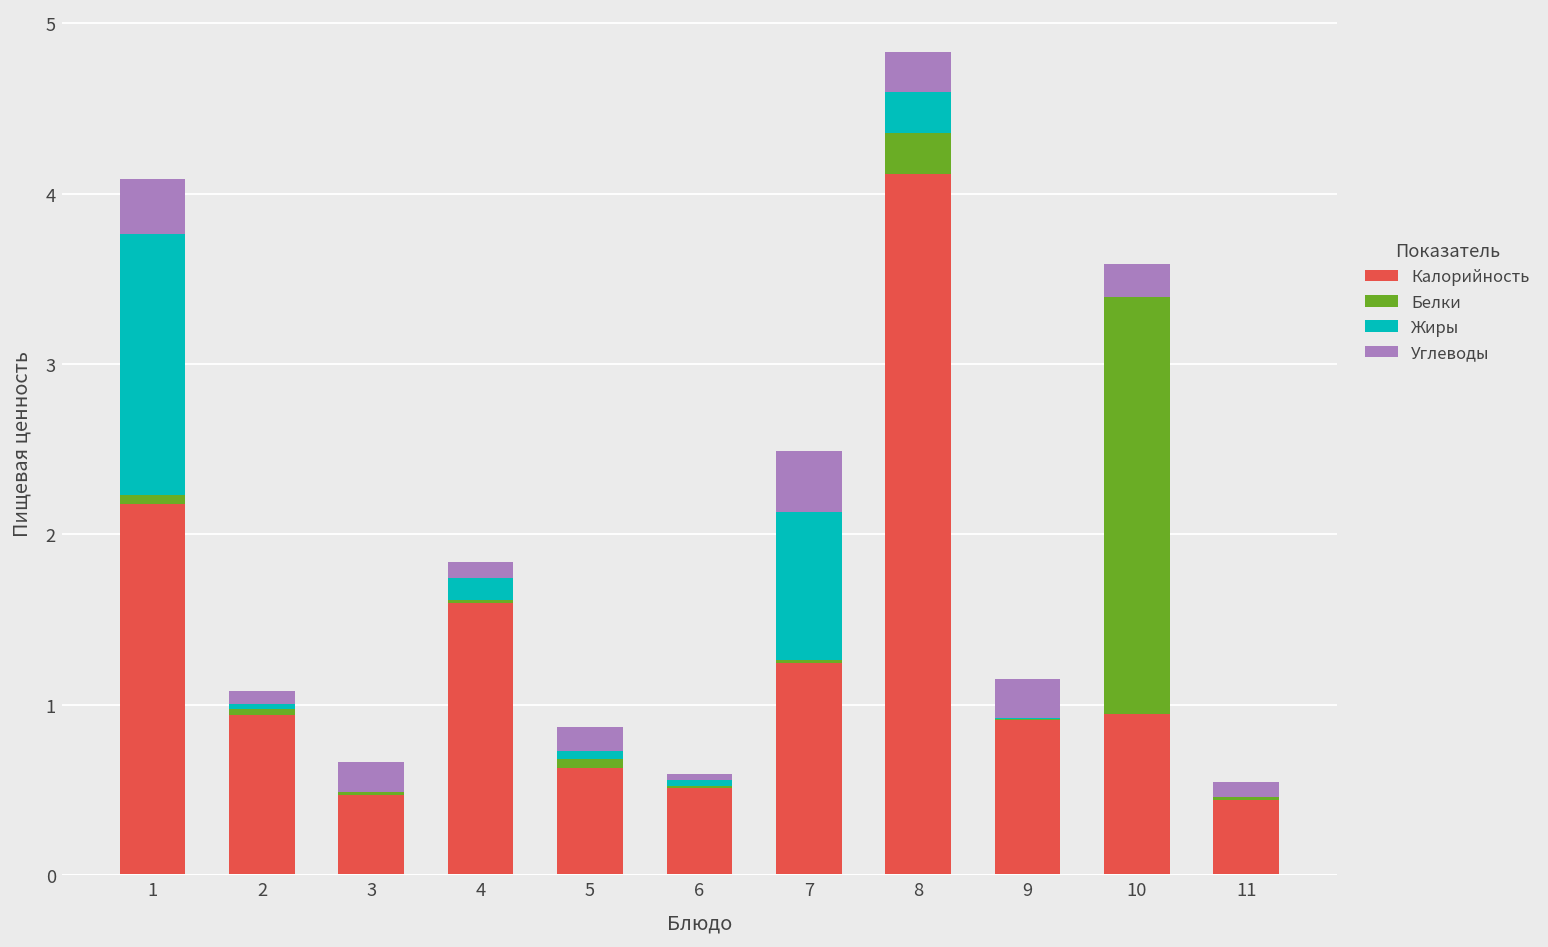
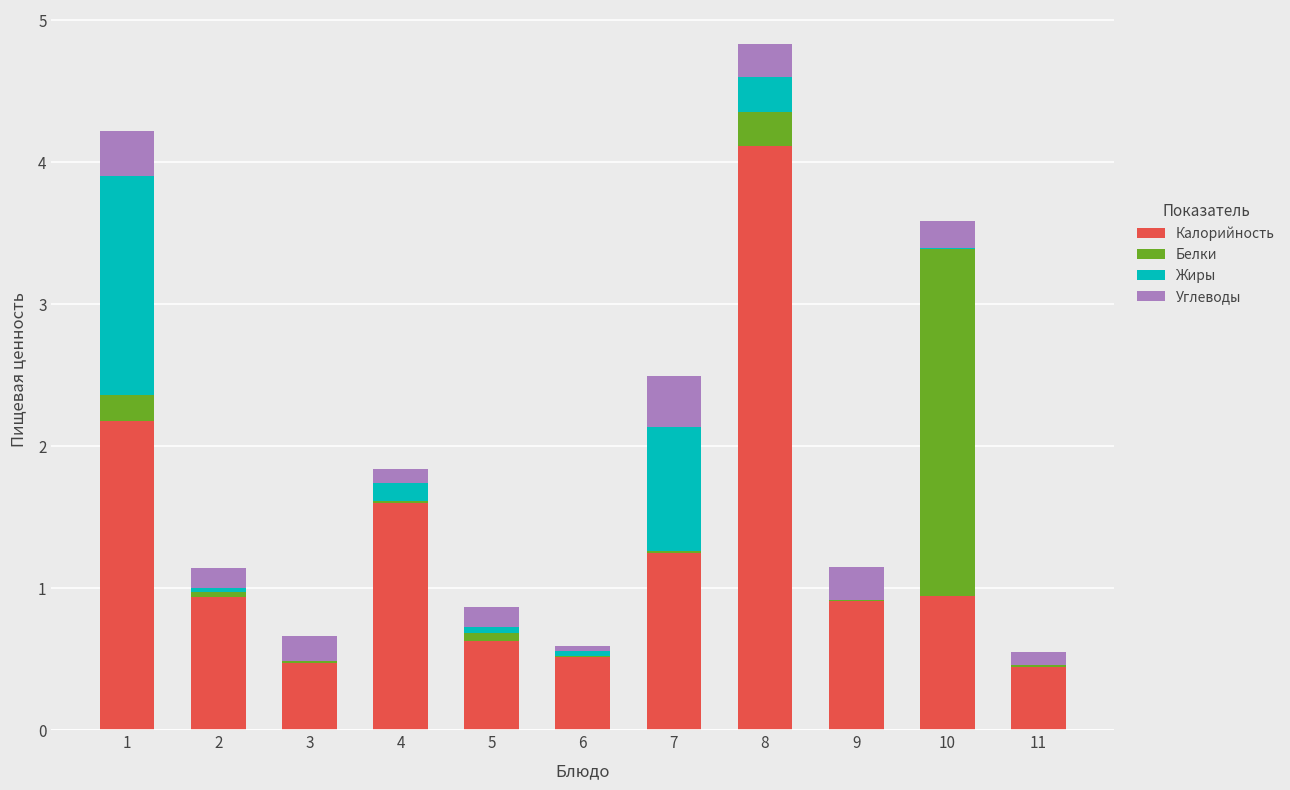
  {
    "Белки": {
-     "1": 0.05,
+     "1": 0.18,
      "2": 0.03,
      "5": 0.05,
      "7": 0.02,
      "8": 0.24,
      "10": 2.45
    },
    "Жиры": {
      "1": 1.54,
      "2": 0.03,
      "4": 0.13,
      "5": 0.05,
      "6": 0.04,
      "7": 0.87,
      "8": 0.24
    },
    "Углеводы": {
      "1": 0.32,
-     "2": 0.08,
+     "2": 0.14,
      "3": 0.18,
      "4": 0.10,
      "5": 0.14,
      "6": 0.04,
      "7": 0.36,
      "8": 0.23,
      "9": 0.23,
      "10": 0.19,
      "11": 0.09
    }
  }
